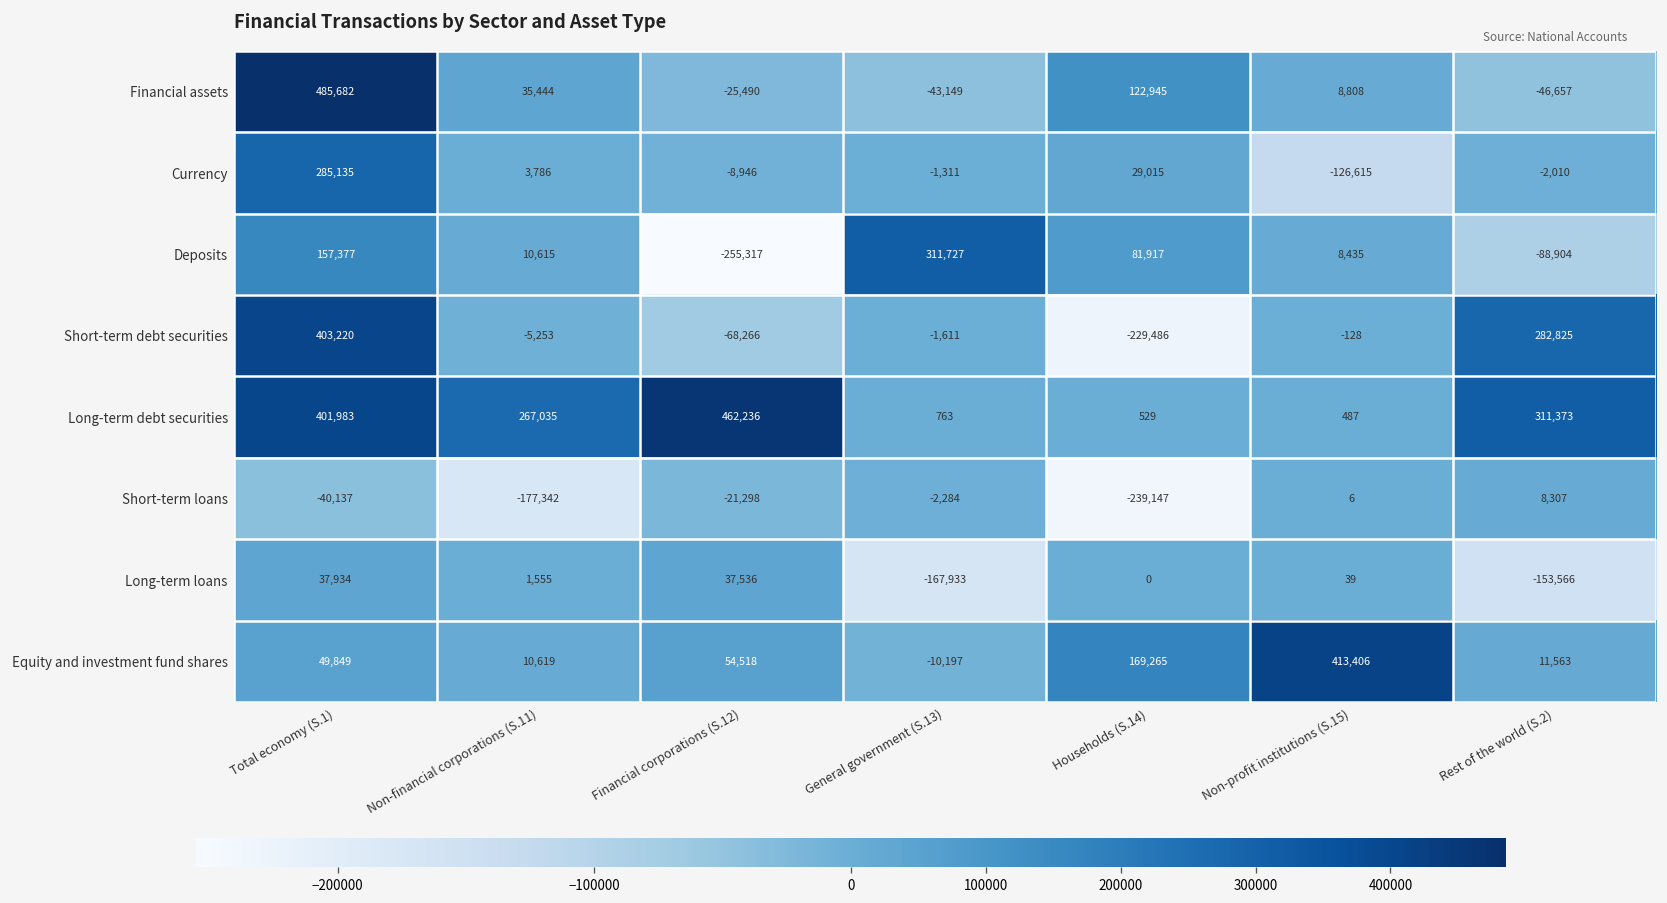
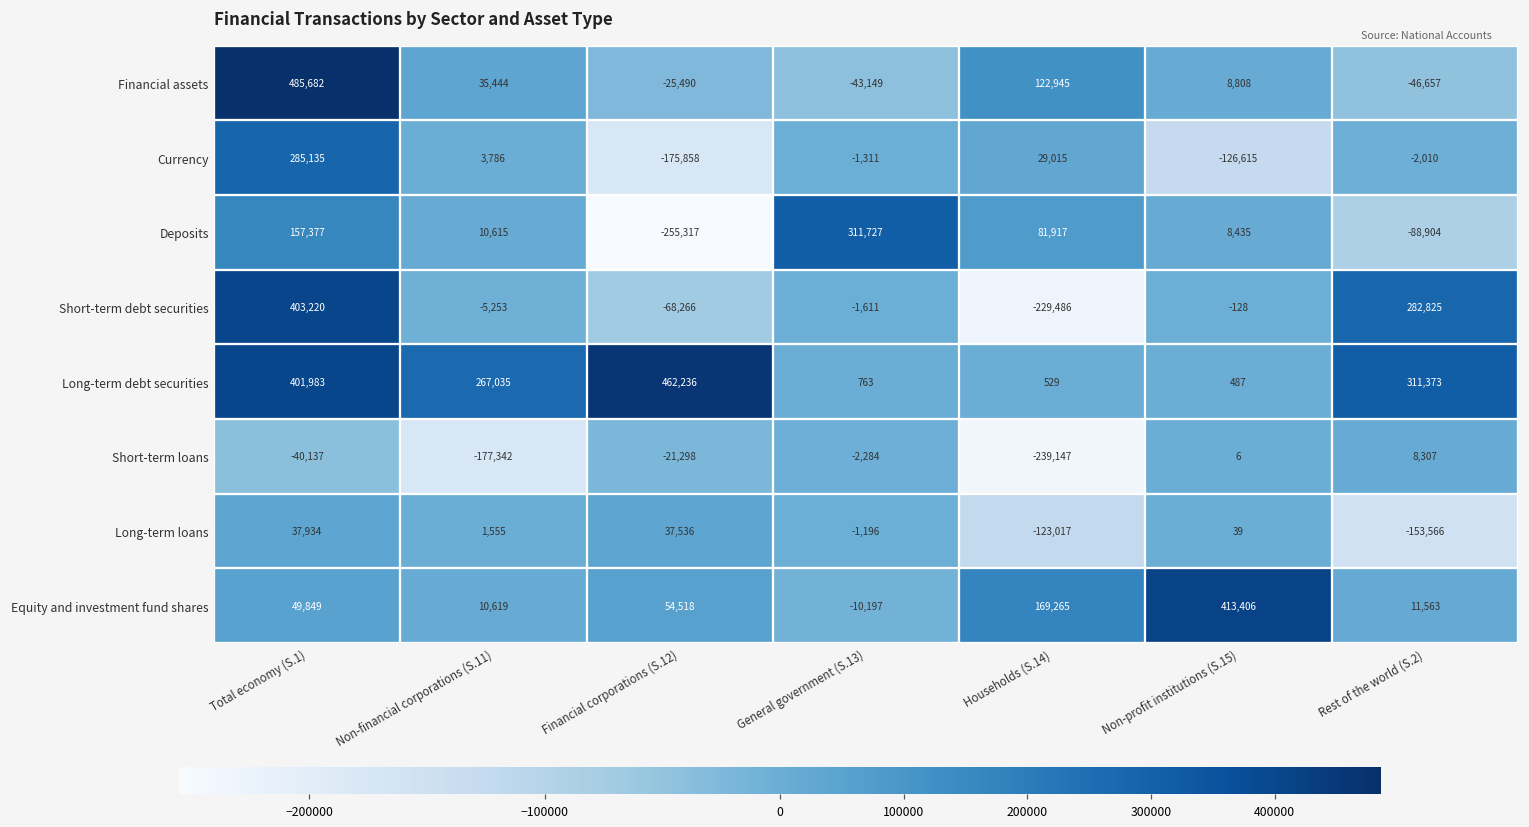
  {
    "Financial assets": {
      "Total economy (S.1)": "485,682",
      "Non-financial corporations (S.11)": "35,444",
      "Financial corporations (S.12)": "-25,490",
      "General government (S.13)": "-43,149",
      "Households (S.14)": "122,945",
      "Non-profit institutions (S.15)": "8,808",
      "Rest of the world (S.2)": "-46,657"
    },
    "Currency": {
      "Total economy (S.1)": "285,135",
      "Non-financial corporations (S.11)": "3,786",
-     "Financial corporations (S.12)": "-8,946",
+     "Financial corporations (S.12)": "-175,858",
      "General government (S.13)": "-1,311",
      "Households (S.14)": "29,015",
      "Non-profit institutions (S.15)": "-126,615",
      "Rest of the world (S.2)": "-2,010"
    },
    "Deposits": {
      "Total economy (S.1)": "157,377",
      "Non-financial corporations (S.11)": "10,615",
      "Financial corporations (S.12)": "-255,317",
      "General government (S.13)": "311,727",
      "Households (S.14)": "81,917",
      "Non-profit institutions (S.15)": "8,435",
      "Rest of the world (S.2)": "-88,904"
    },
    "Short-term debt securities": {
      "Total economy (S.1)": "403,220",
      "Non-financial corporations (S.11)": "-5,253",
      "Financial corporations (S.12)": "-68,266",
      "General government (S.13)": "-1,611",
      "Households (S.14)": "-229,486",
      "Non-profit institutions (S.15)": "-128",
      "Rest of the world (S.2)": "282,825"
    },
    "Long-term debt securities": {
      "Total economy (S.1)": "401,983",
      "Non-financial corporations (S.11)": "267,035",
      "Financial corporations (S.12)": "462,236",
      "General government (S.13)": "763",
      "Households (S.14)": "529",
      "Non-profit institutions (S.15)": "487",
      "Rest of the world (S.2)": "311,373"
    },
    "Short-term loans": {
      "Total economy (S.1)": "-40,137",
      "Non-financial corporations (S.11)": "-177,342",
      "Financial corporations (S.12)": "-21,298",
      "General government (S.13)": "-2,284",
      "Households (S.14)": "-239,147",
      "Non-profit institutions (S.15)": "6",
      "Rest of the world (S.2)": "8,307"
    },
    "Long-term loans": {
      "Total economy (S.1)": "37,934",
      "Non-financial corporations (S.11)": "1,555",
      "Financial corporations (S.12)": "37,536",
-     "General government (S.13)": "-167,933",
-     "Households (S.14)": "0",
+     "General government (S.13)": "-1,196",
+     "Households (S.14)": "-123,017",
      "Non-profit institutions (S.15)": "39",
      "Rest of the world (S.2)": "-153,566"
    },
    "Equity and investment fund shares": {
      "Total economy (S.1)": "49,849",
      "Non-financial corporations (S.11)": "10,619",
      "Financial corporations (S.12)": "54,518",
      "General government (S.13)": "-10,197",
      "Households (S.14)": "169,265",
      "Non-profit institutions (S.15)": "413,406",
      "Rest of the world (S.2)": "11,563"
    }
  }
